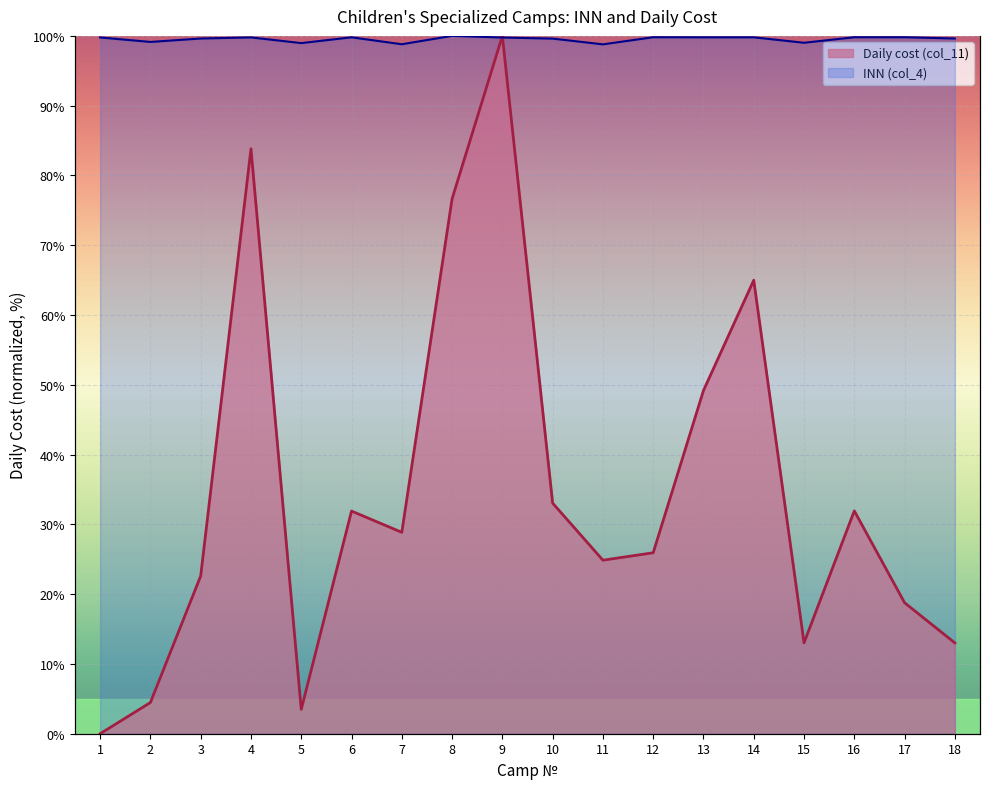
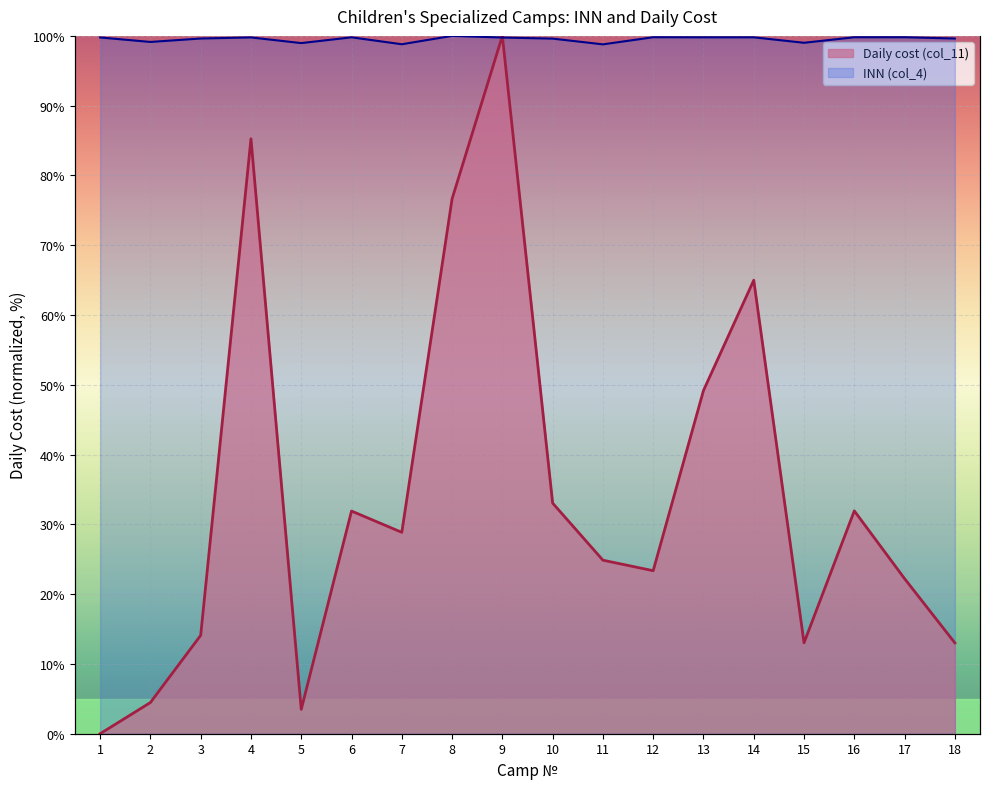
  {
    "Daily cost (col_11)": {
-     "3": "23%",
-     "4": "84%",
+     "3": "14%",
+     "4": "85%",
      "6": "32%",
      "7": "29%",
      "8": "77%",
      "9": "100%",
      "10": "33%",
      "11": "25%",
-     "12": "26%",
+     "12": "23%",
      "13": "49%",
      "14": "65%",
      "15": "13%",
      "16": "32%",
-     "17": "19%",
+     "17": "22%",
      "18": "13%"
    }
  }
